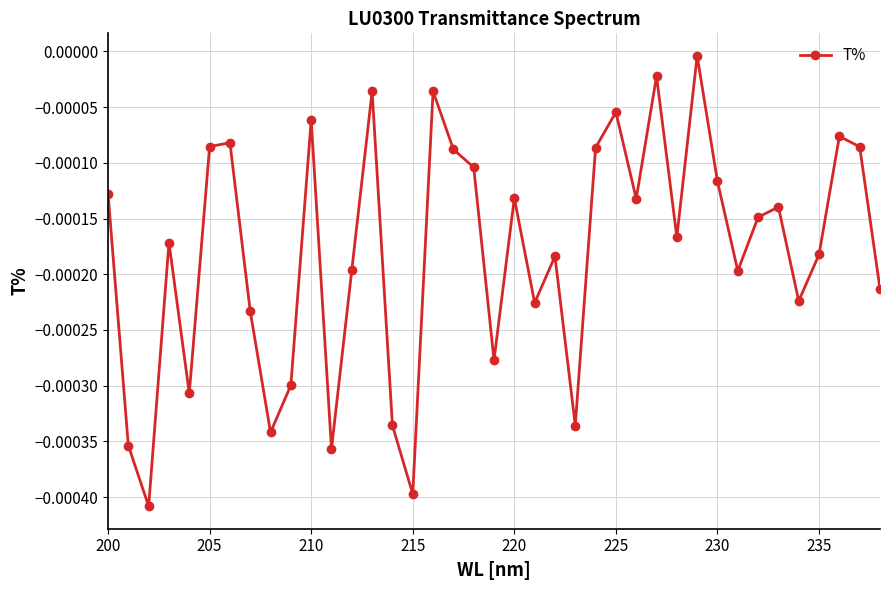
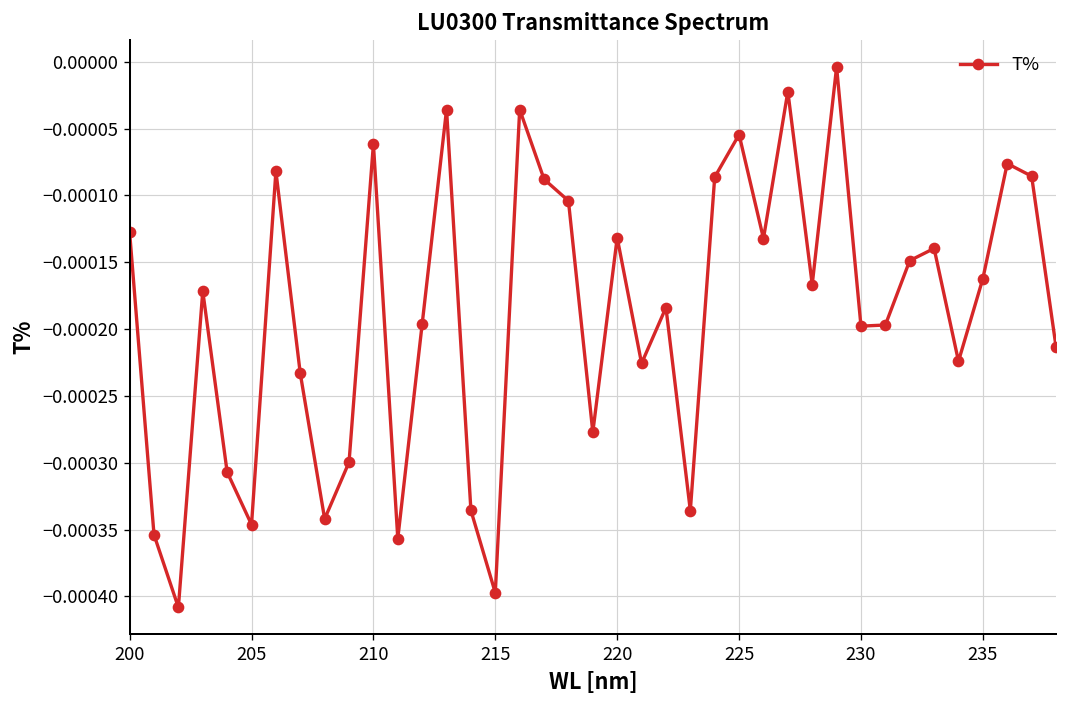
  {
    "200": -0.000128,
-   "205": -0.000085,
+   "205": -0.000346,
    "210": -0.000062,
    "215": -0.000397,
    "220": -0.000132,
    "225": -0.000055,
-   "230": -0.000117,
-   "235": -0.000182
+   "230": -0.000198,
+   "235": -0.000162
  }
